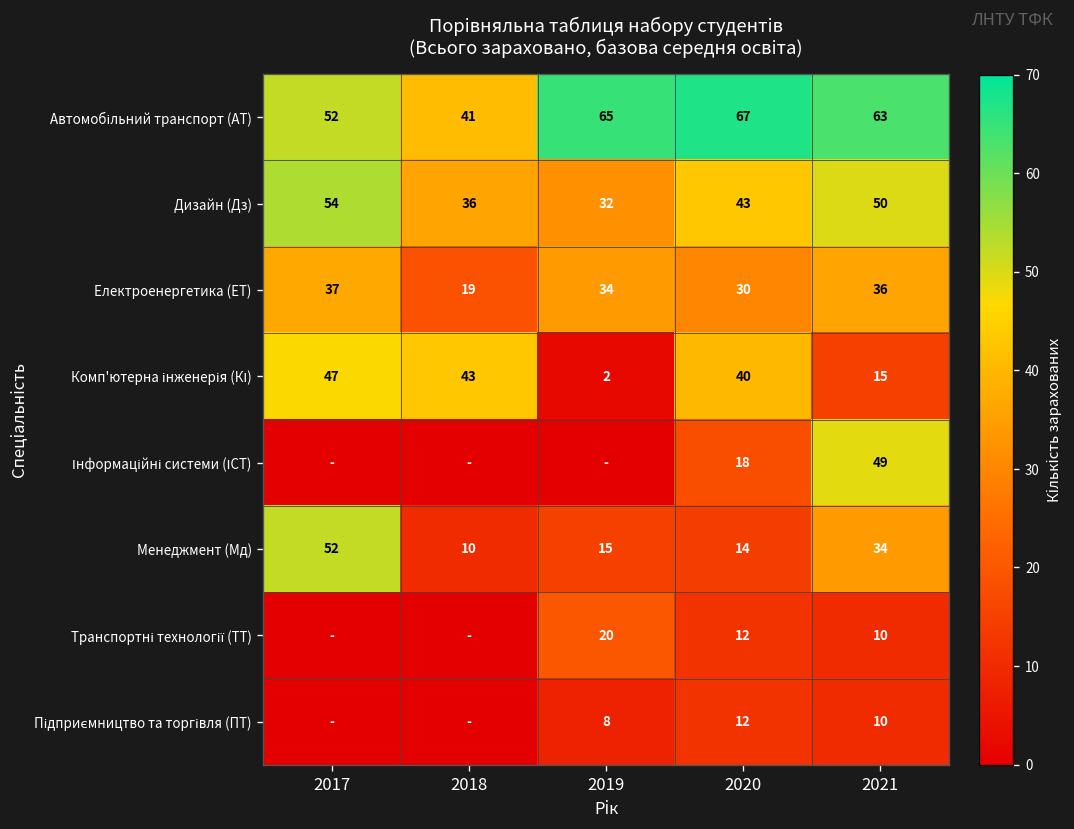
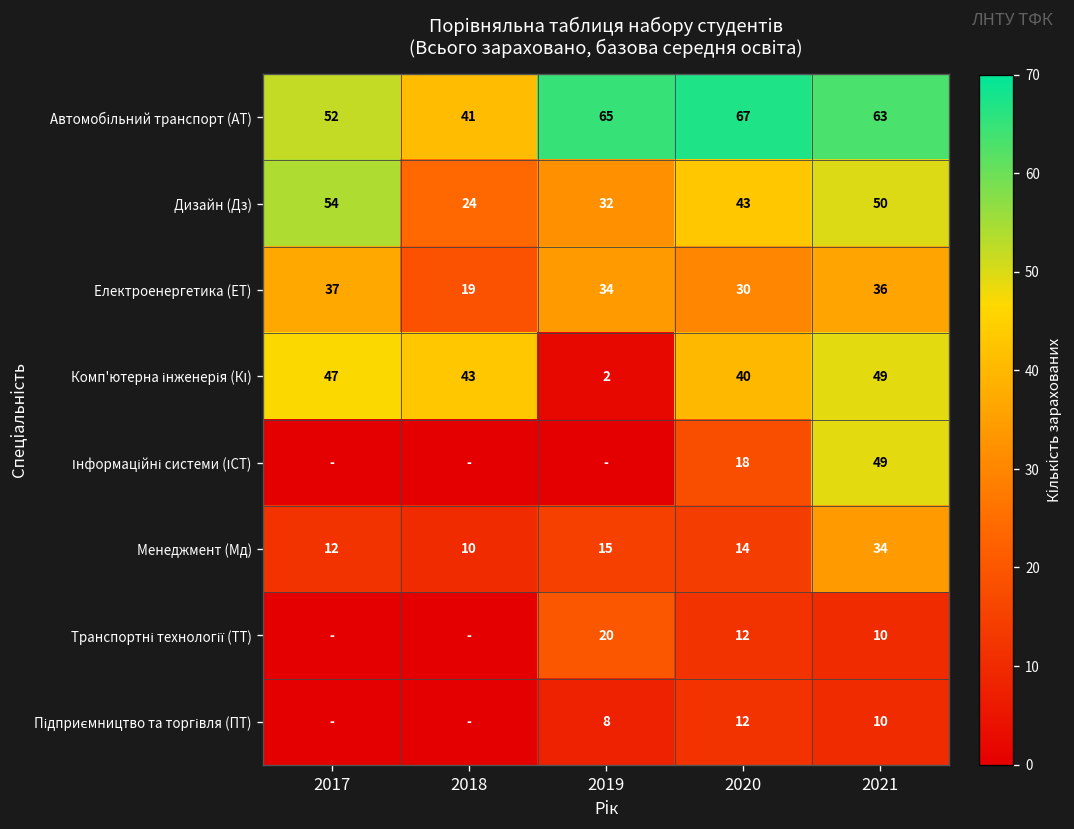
  {
    "Автомобільний транспорт (АТ)": {
      "2017": 52,
      "2018": 41,
      "2019": 65,
      "2020": 67,
      "2021": 63
    },
    "Дизайн (Дз)": {
      "2017": 54,
-     "2018": 36,
+     "2018": 24,
      "2019": 32,
      "2020": 43,
      "2021": 50
    },
    "Електроенергетика (ЕТ)": {
      "2017": 37,
      "2018": 19,
      "2019": 34,
      "2020": 30,
      "2021": 36
    },
    "Комп'ютерна інженерія (КІ)": {
      "2017": 47,
      "2018": 43,
      "2019": 2,
      "2020": 40,
-     "2021": 15
+     "2021": 49
    },
    "Інформаційні системи (ІСТ)": {
      "2020": 18,
      "2021": 49
    },
    "Менеджмент (Мд)": {
-     "2017": 52,
+     "2017": 12,
      "2018": 10,
      "2019": 15,
      "2020": 14,
      "2021": 34
    },
    "Транспортні технології (ТТ)": {
      "2019": 20,
      "2020": 12,
      "2021": 10
    },
    "Підприємництво та торгівля (ПТ)": {
      "2019": 8,
      "2020": 12,
      "2021": 10
    }
  }
